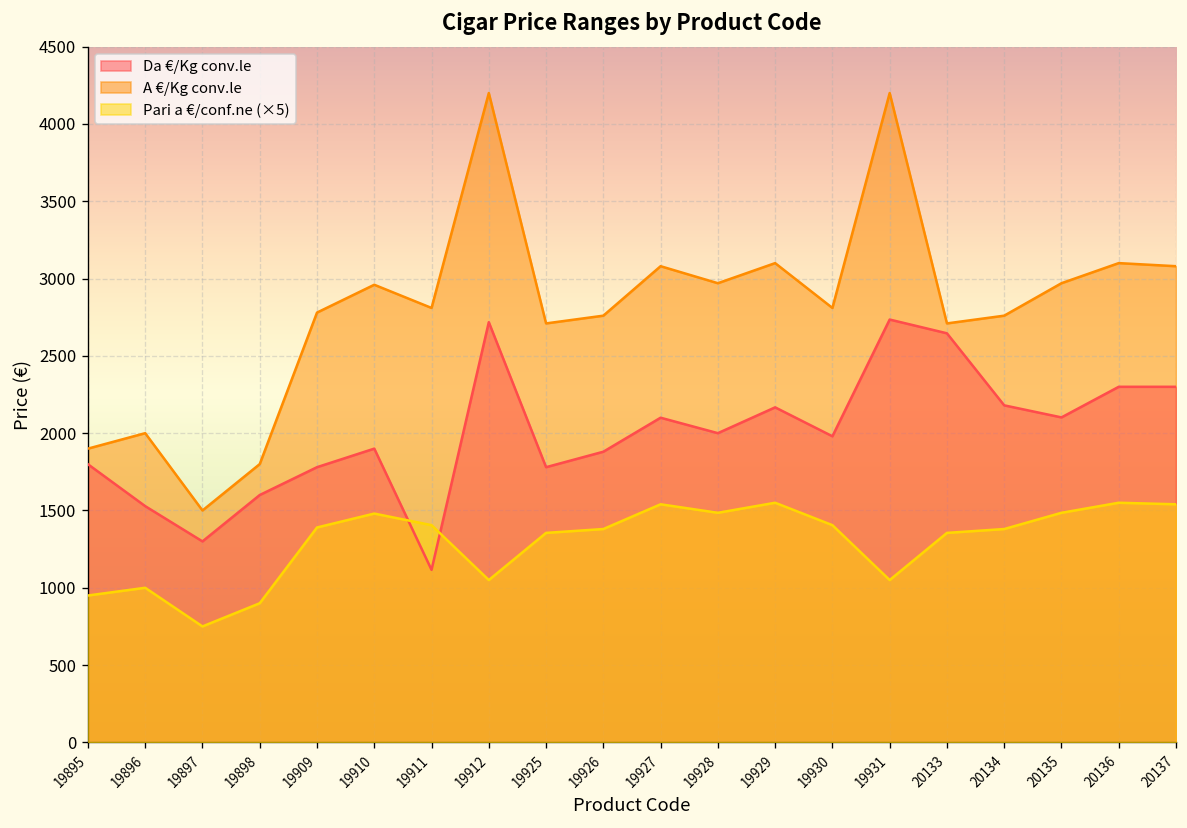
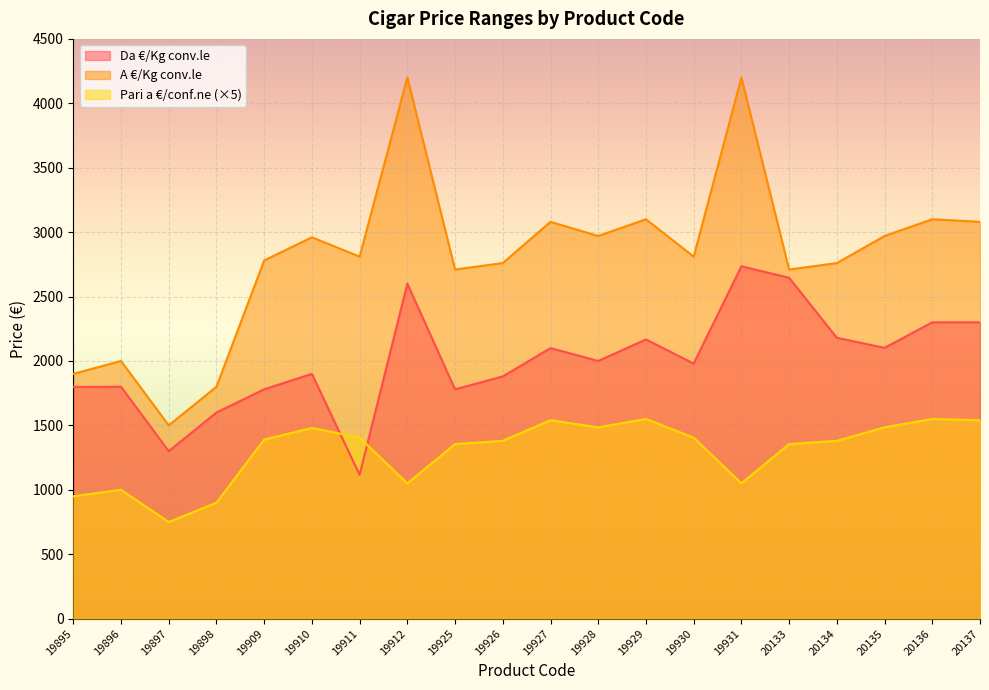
  {
    "Da €/Kg conv.le": {
      "19895": 1800,
-     "19896": 1530,
+     "19896": 1800,
      "19897": 1300,
      "19898": 1600,
      "19909": 1780,
      "19910": 1900,
      "19911": 1120,
-     "19912": 2720,
+     "19912": 2600,
      "19925": 1780,
      "19926": 1880,
      "19927": 2100,
      "19928": 2000,
      "19929": 2170,
      "19930": 1980,
      "19931": 2740,
      "20133": 2650,
      "20134": 2180,
      "20135": 2100,
      "20136": 2300,
      "20137": 2300
    }
  }
